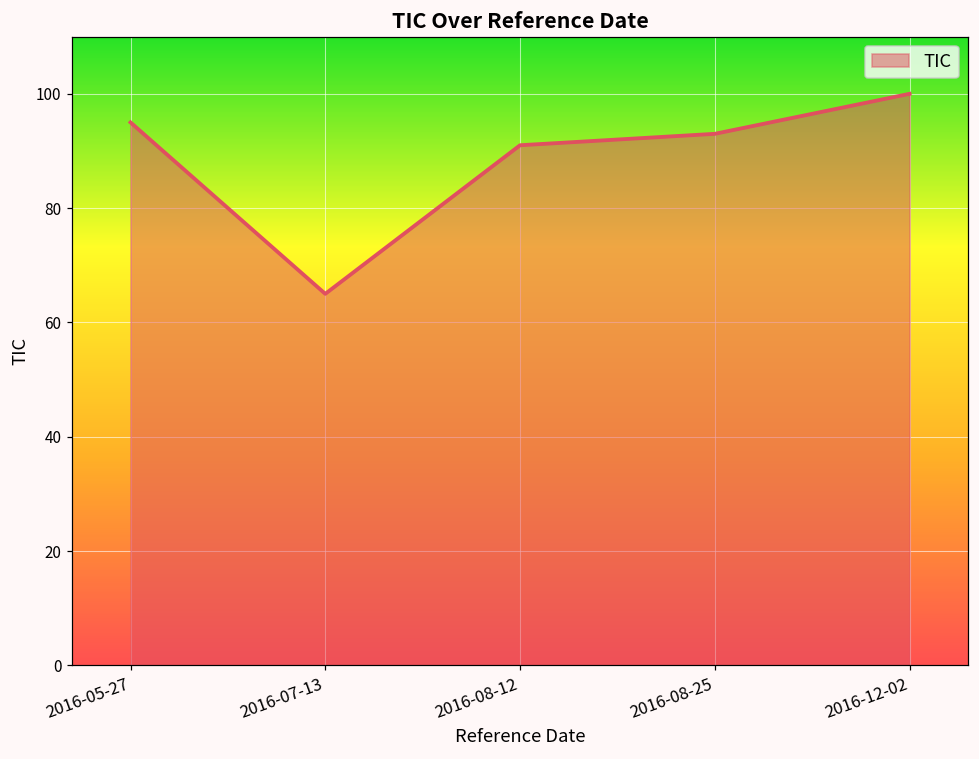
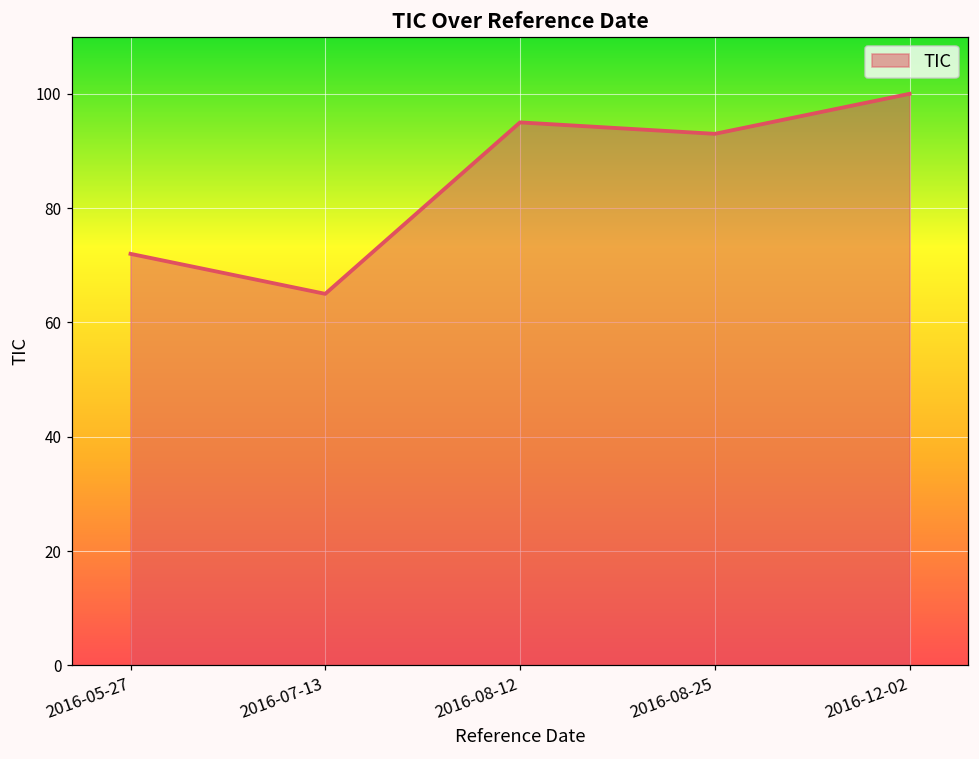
  {
-   "2016-05-27": 95,
+   "2016-05-27": 72,
    "2016-07-13": 65,
-   "2016-08-12": 91,
+   "2016-08-12": 95,
    "2016-08-25": 93,
    "2016-12-02": 100
  }
